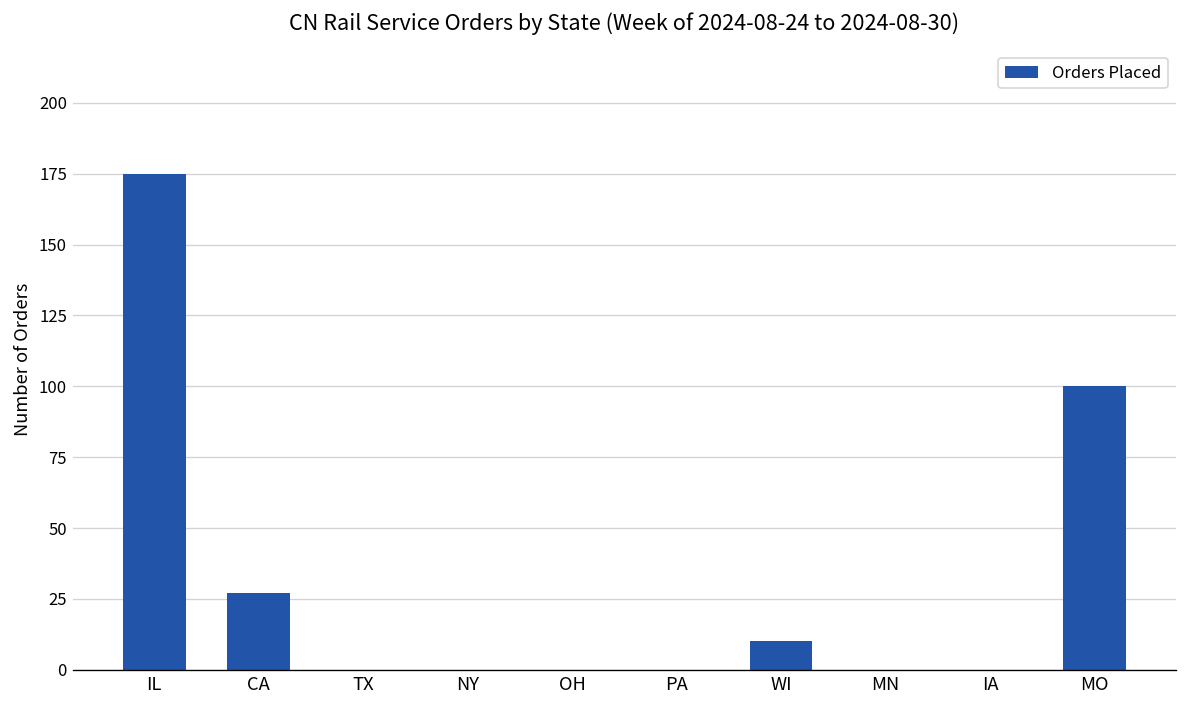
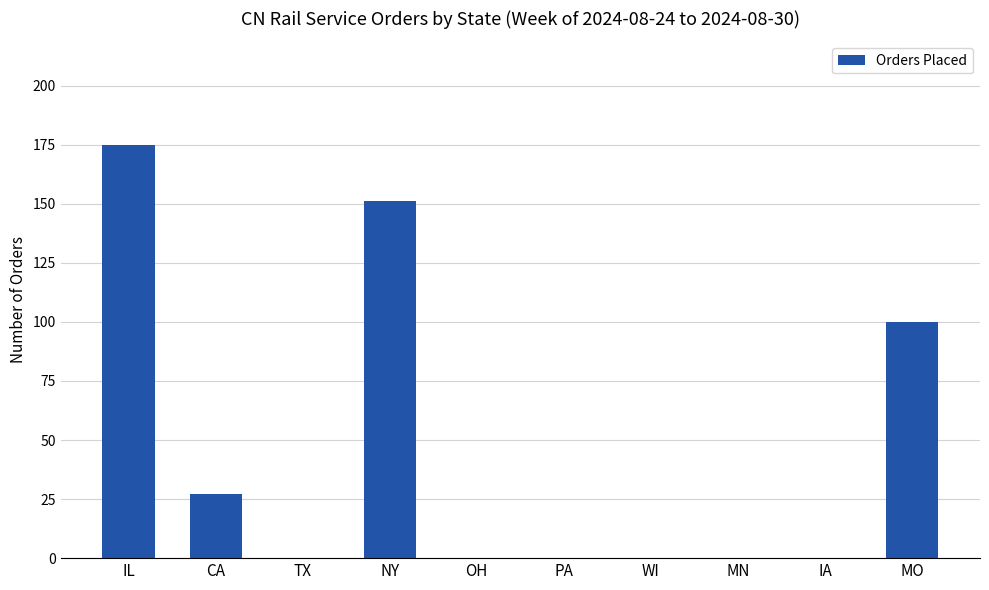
  {
    "IL": 175,
    "CA": 27,
    "TX": 0,
-   "NY": 0,
+   "NY": 151,
    "OH": 0,
    "PA": 0,
-   "WI": 10,
+   "WI": 0,
    "MN": 0,
    "IA": 0,
    "MO": 100
  }
